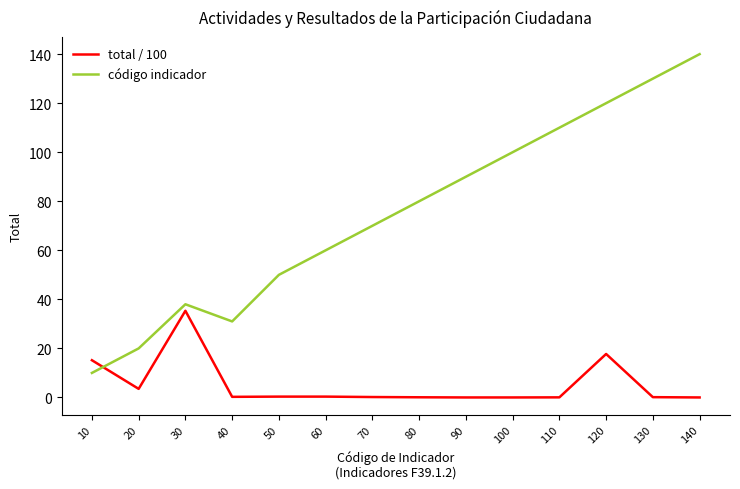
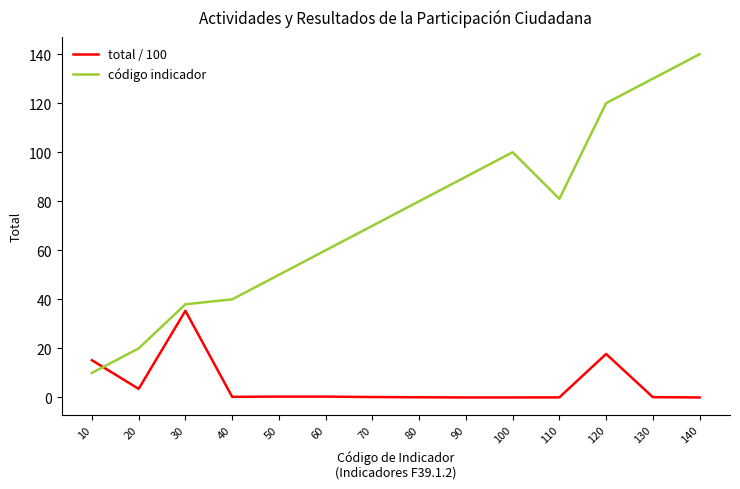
  {
    "total / 100": {
      "10": 15,
      "20": 4,
      "30": 35,
      "40": 0,
      "50": 0,
      "60": 0,
      "70": 0,
      "80": 0,
      "90": 0,
      "100": 0,
      "110": 0,
      "120": 18,
      "130": 0,
      "140": 0
    },
    "código indicador": {
      "10": 10,
      "20": 20,
      "30": 38,
-     "40": 31,
+     "40": 40,
      "50": 50,
      "60": 60,
      "70": 70,
      "80": 80,
      "90": 90,
      "100": 100,
-     "110": 110,
+     "110": 81,
      "120": 120,
      "130": 130,
      "140": 140
    }
  }
